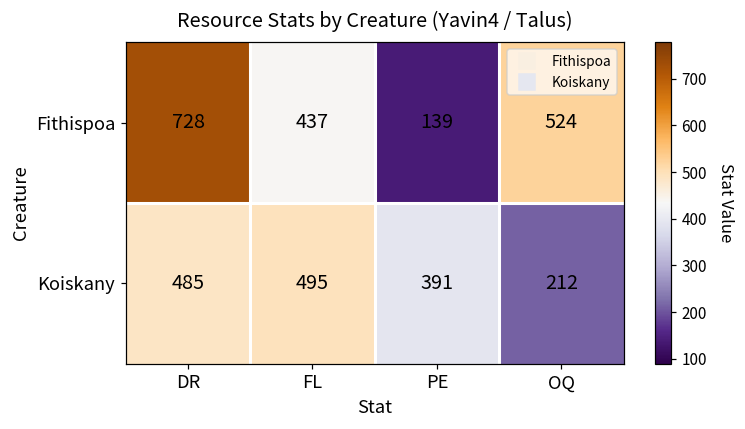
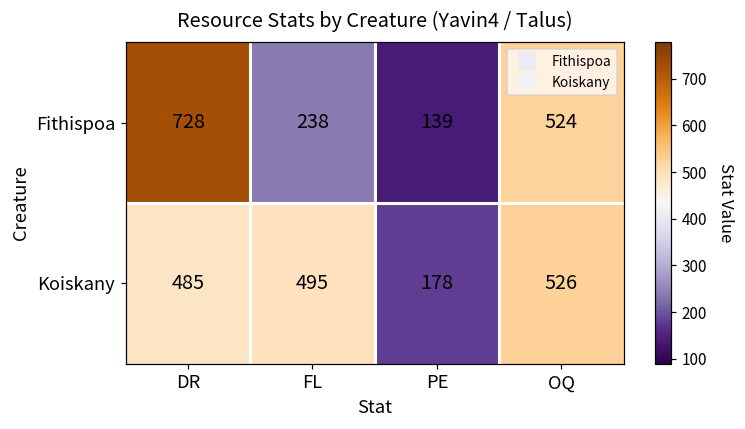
  {
    "Fithispoa": {
      "DR": 728,
-     "FL": 437,
+     "FL": 238,
      "PE": 139,
      "OQ": 524
    },
    "Koiskany": {
      "DR": 485,
      "FL": 495,
-     "PE": 391,
-     "OQ": 212
+     "PE": 178,
+     "OQ": 526
    }
  }
